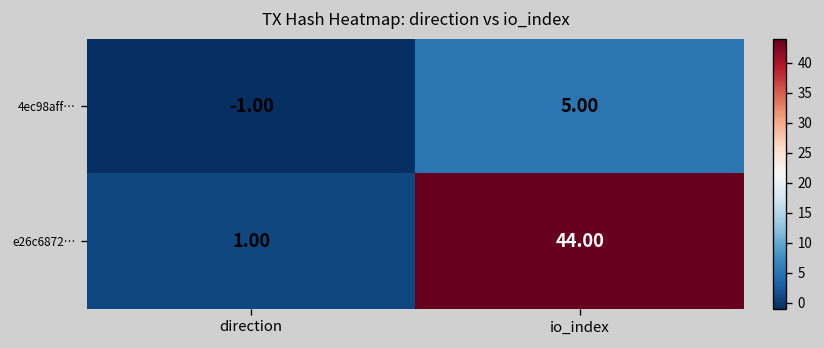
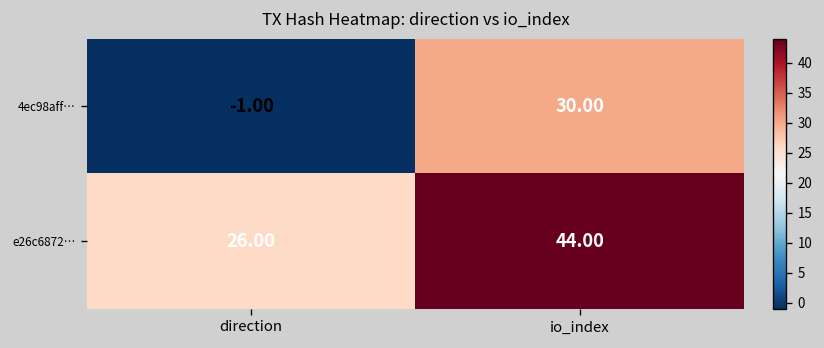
  {
    "4ec98aff…": {
      "direction": -1.00,
-     "io_index": 5.00
+     "io_index": 30.00
    },
    "e26c6872…": {
-     "direction": 1.00,
+     "direction": 26.00,
      "io_index": 44.00
    }
  }
